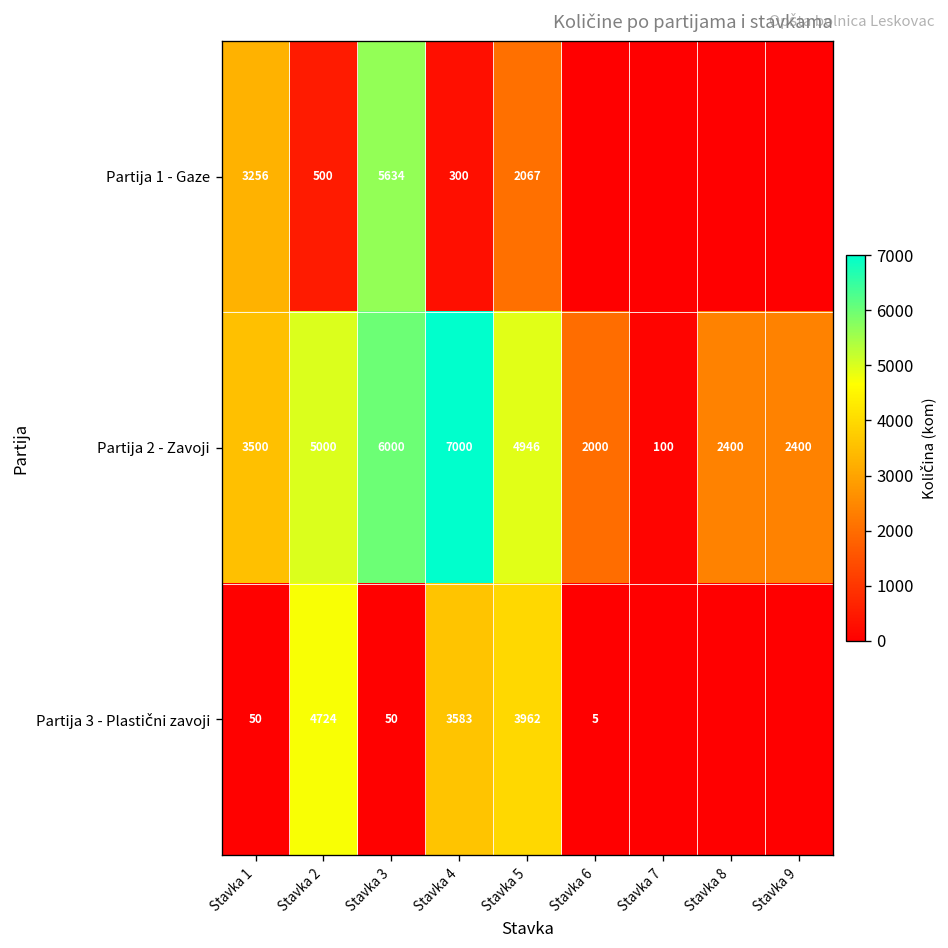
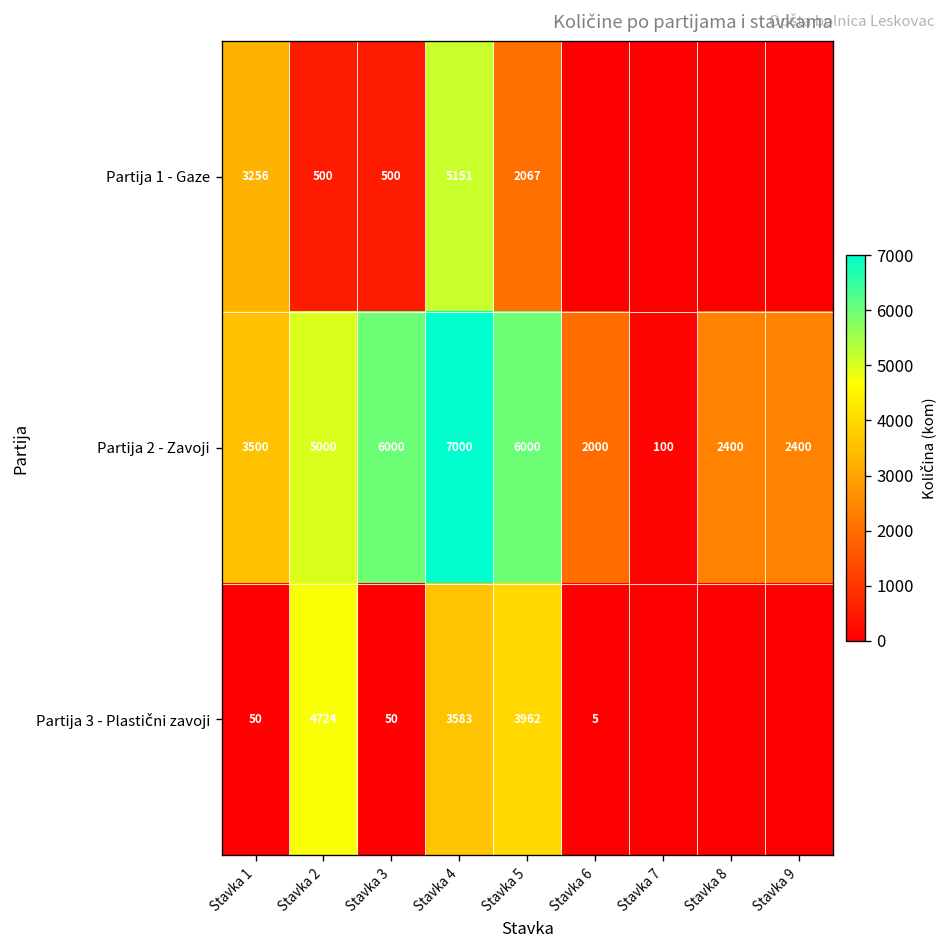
  {
    "Partija 1 - Gaze": {
      "Stavka 1": 3256,
      "Stavka 2": 500,
-     "Stavka 3": 5634,
-     "Stavka 4": 300,
+     "Stavka 3": 500,
+     "Stavka 4": 5151,
      "Stavka 5": 2067
    },
    "Partija 2 - Zavoji": {
      "Stavka 1": 3500,
      "Stavka 2": 5000,
      "Stavka 3": 6000,
      "Stavka 4": 7000,
-     "Stavka 5": 4946,
+     "Stavka 5": 6000,
      "Stavka 6": 2000,
      "Stavka 7": 100,
      "Stavka 8": 2400,
      "Stavka 9": 2400
    },
    "Partija 3 - Plastični zavoji": {
      "Stavka 1": 50,
      "Stavka 2": 4724,
      "Stavka 3": 50,
      "Stavka 4": 3583,
      "Stavka 5": 3962,
      "Stavka 6": 5
    }
  }
